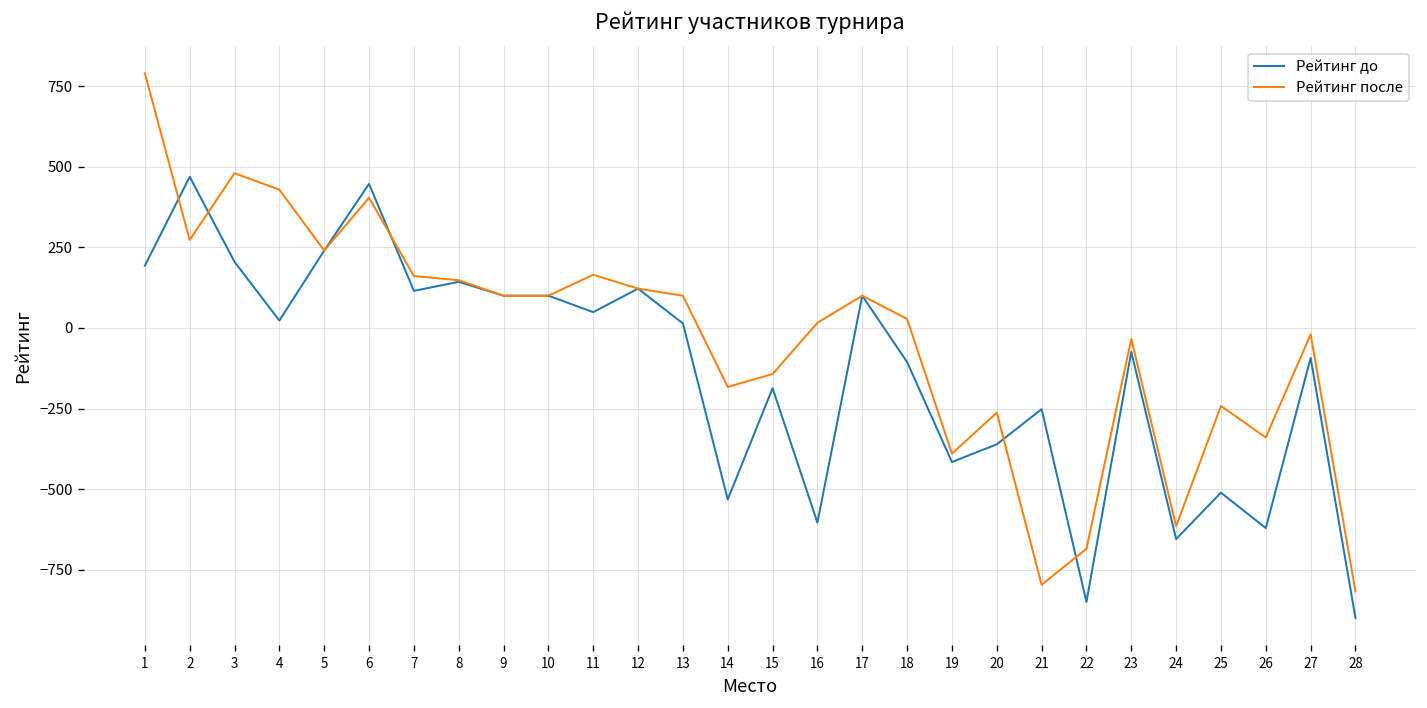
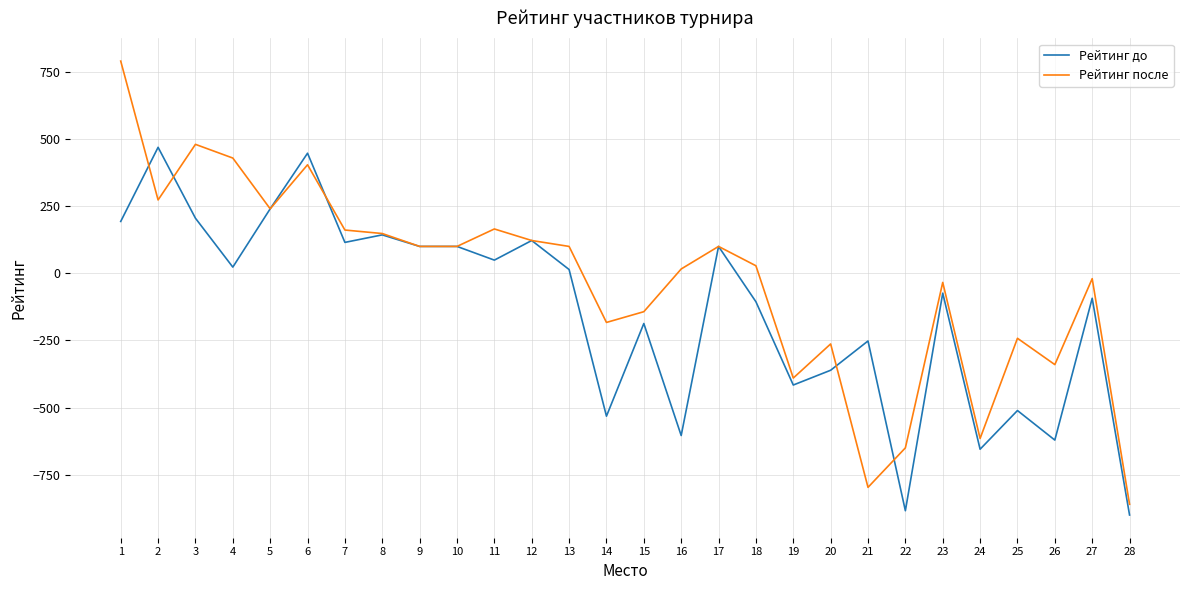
  {
    "Рейтинг до": {
      "1": 190,
      "2": 470,
      "3": 210,
      "4": 20,
      "6": 450,
      "7": 120,
      "11": 50,
      "13": 10,
      "14": -530,
      "15": -190,
      "16": -600,
      "18": -110,
      "19": -420,
      "20": -360,
      "21": -250,
-     "22": -850,
+     "22": -880,
      "23": -70,
      "24": -660,
      "25": -510,
      "26": -620,
      "27": -90,
      "28": -900
    },
    "Рейтинг после": {
      "1": 790,
      "2": 270,
      "3": 480,
      "4": 430,
      "6": 400,
      "7": 160,
      "11": 170,
      "13": 100,
      "14": -180,
      "15": -140,
      "16": 20,
      "18": 30,
      "19": -390,
      "20": -260,
      "21": -800,
-     "22": -690,
+     "22": -650,
      "23": -30,
      "24": -620,
      "25": -240,
      "26": -340,
      "27": -20,
-     "28": -820
+     "28": -860
    }
  }
